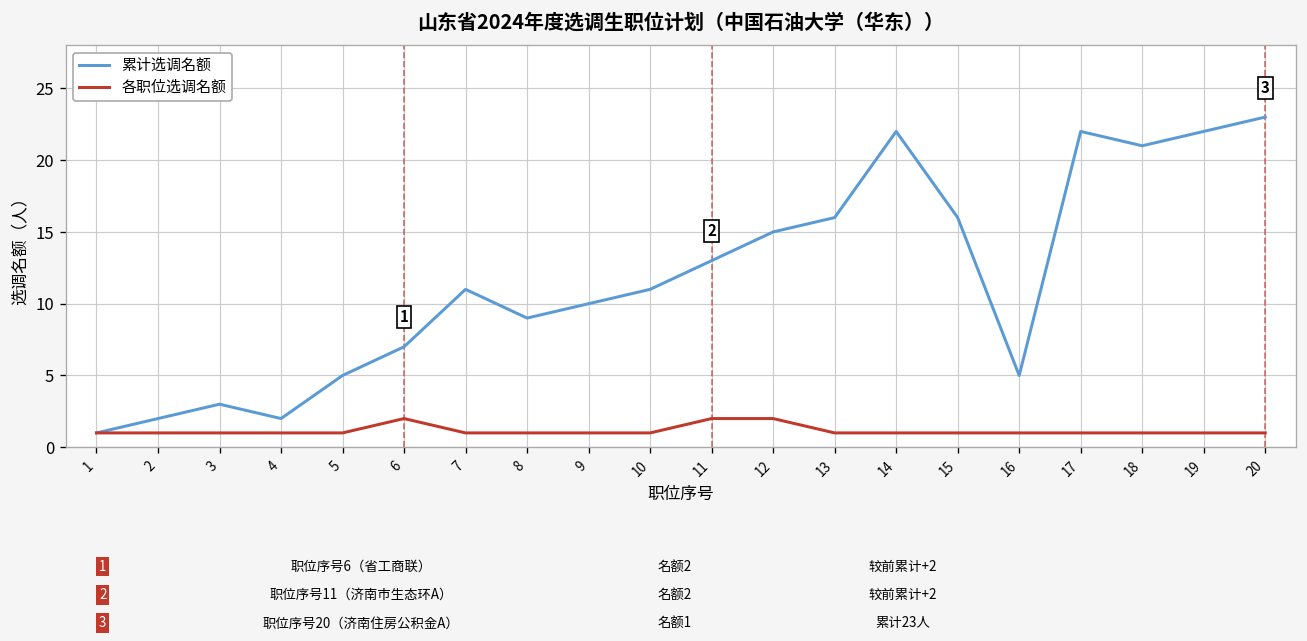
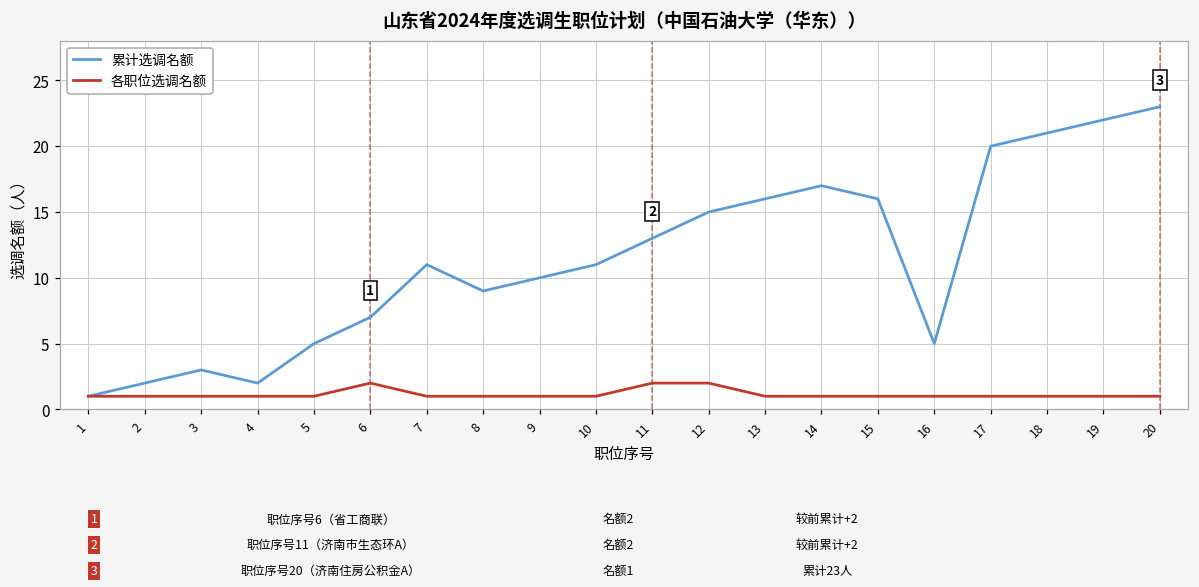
  {
    "累计选调名额": {
      "2": 2,
      "3": 3,
      "4": 2,
      "5": 5,
      "7": 11,
      "8": 9,
      "9": 10,
      "10": 11,
      "12": 15,
      "13": 16,
-     "14": 22,
+     "14": 17,
      "15": 16,
      "16": 5,
-     "17": 22,
+     "17": 20,
      "18": 21,
      "19": 22
    },
    "各职位选调名额": {
      "2": 1,
      "3": 1,
      "4": 1,
      "5": 1,
      "6": 2,
      "7": 1,
      "8": 1,
      "9": 1,
      "10": 1,
      "11": 2,
      "12": 2,
      "13": 1,
      "14": 1,
      "15": 1,
      "16": 1,
      "17": 1,
      "18": 1,
      "19": 1,
      "20": 1
    }
  }
